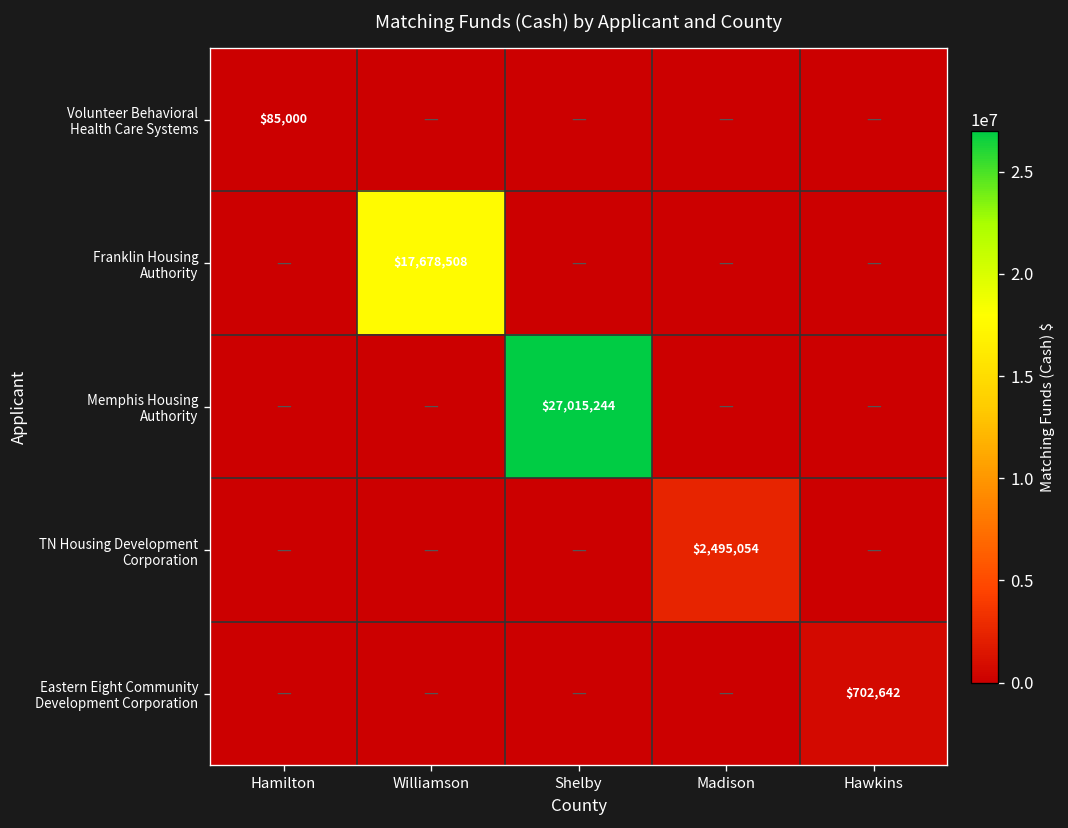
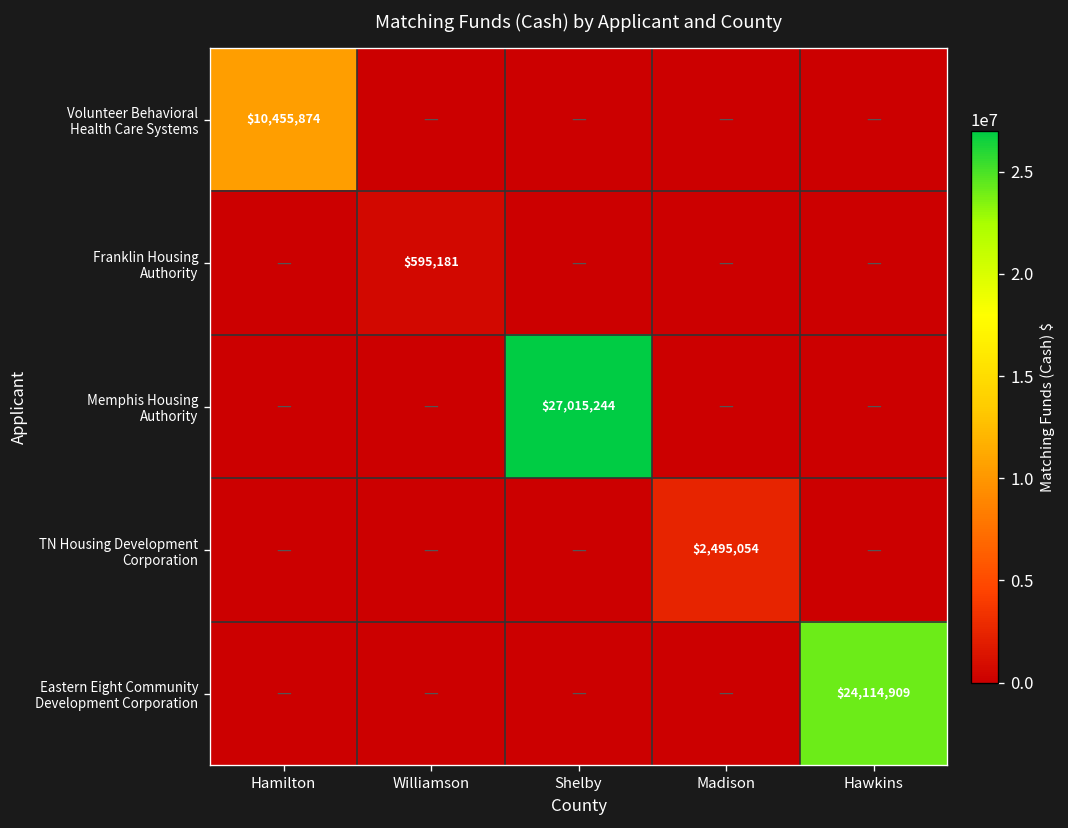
  {
    "Volunteer Behavioral Health Care Systems": {
-     "Hamilton": "$85,000"
+     "Hamilton": "$10,455,874"
    },
    "Franklin Housing Authority": {
-     "Williamson": "$17,678,508"
+     "Williamson": "$595,181"
    },
    "Memphis Housing Authority": {
      "Shelby": "$27,015,244"
    },
    "TN Housing Development Corporation": {
      "Madison": "$2,495,054"
    },
    "Eastern Eight Community Development Corporation": {
-     "Hawkins": "$702,642"
+     "Hawkins": "$24,114,909"
    }
  }
